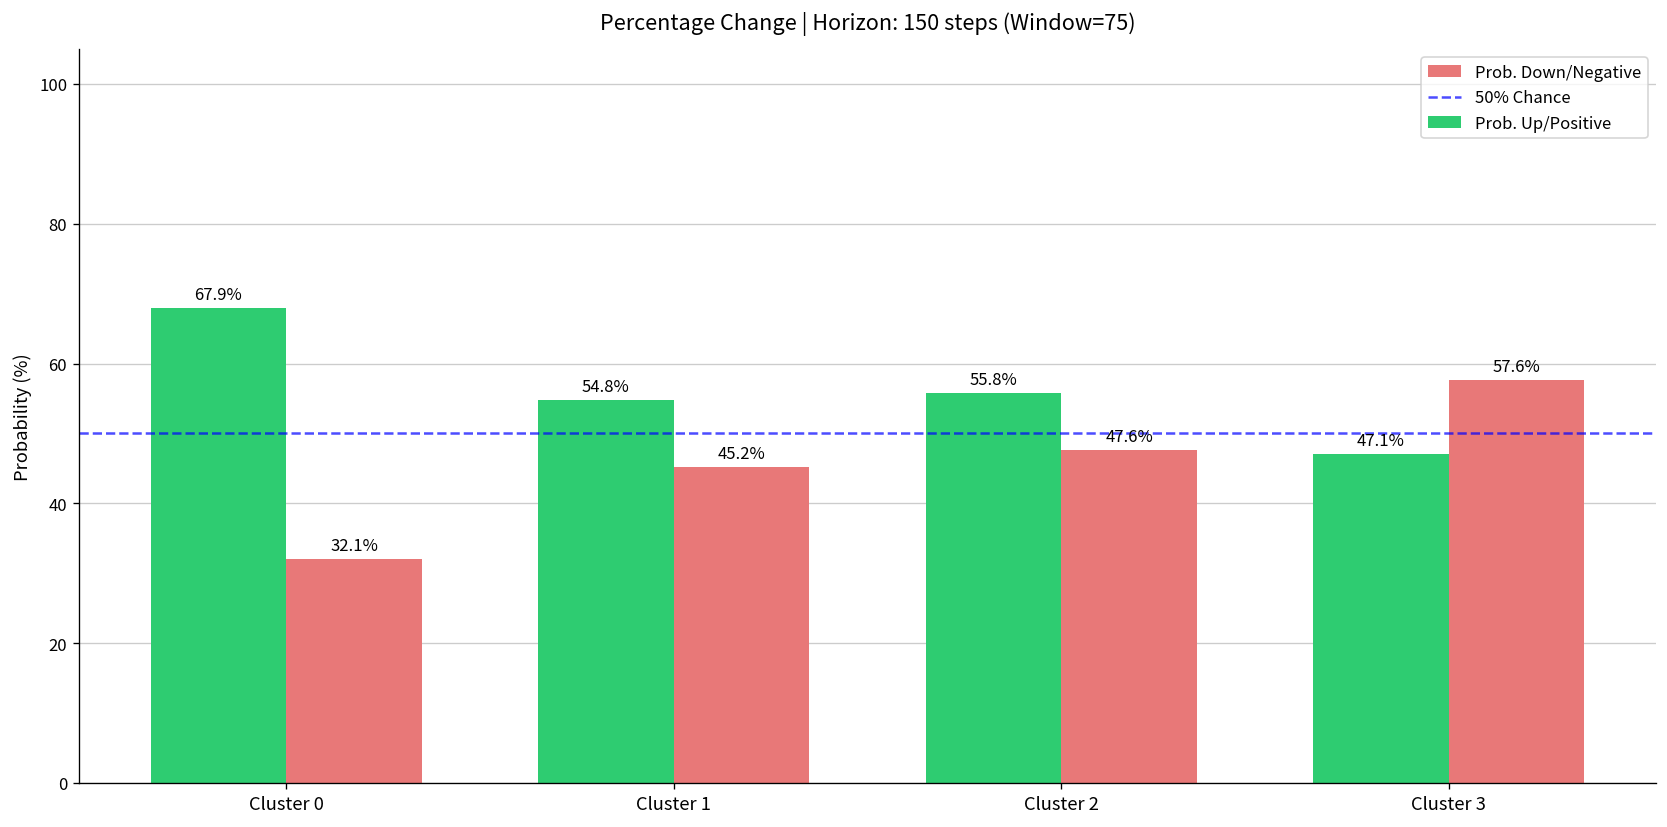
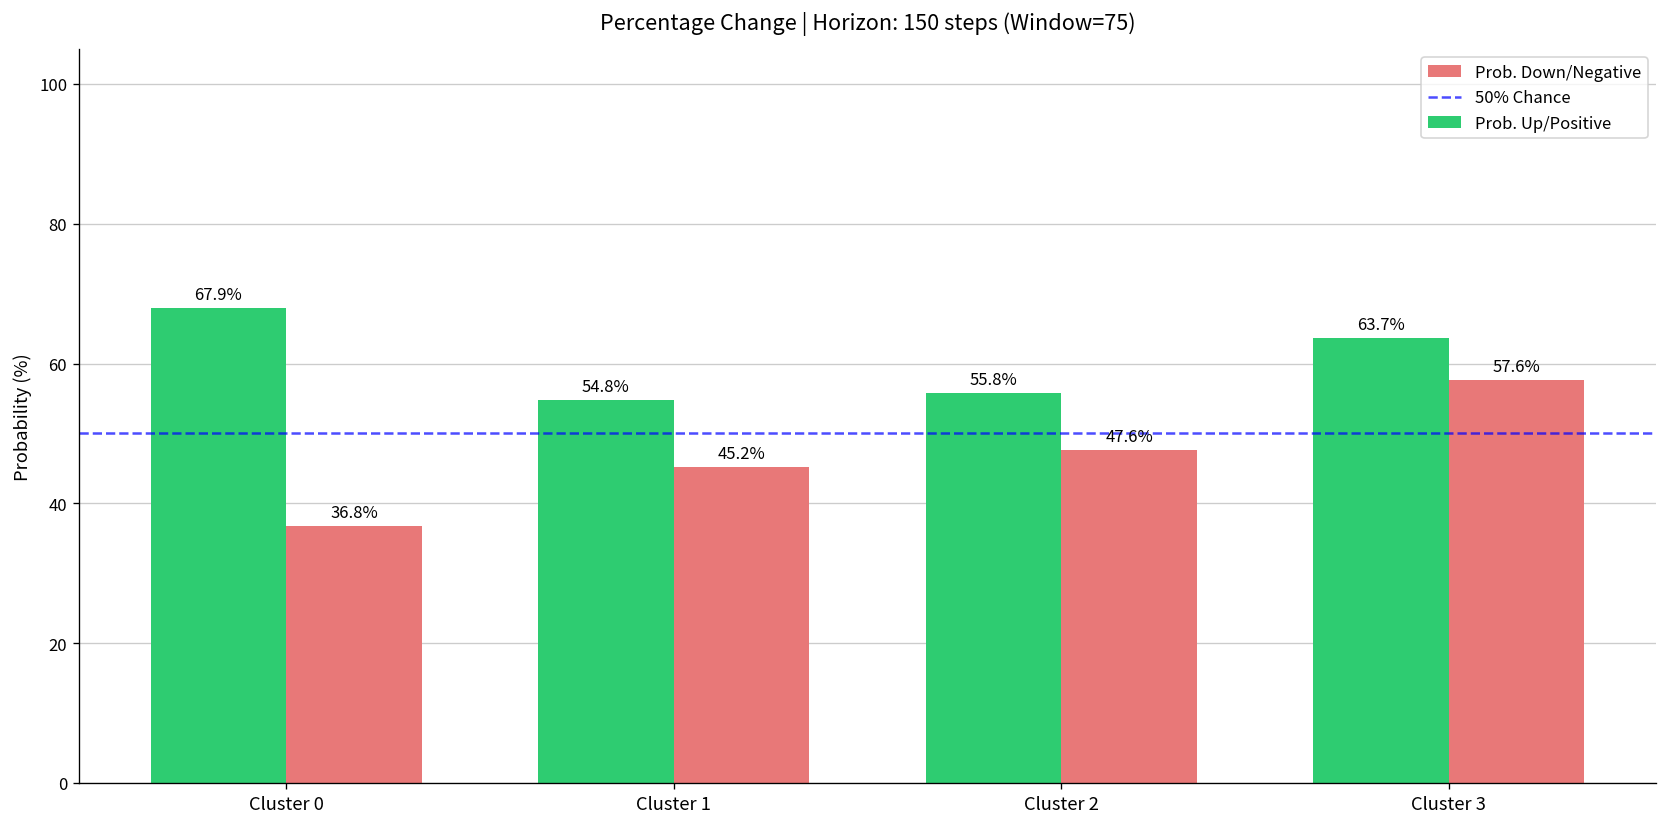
  {
    "Prob. Up/Positive": {
      "Cluster 0": "67.9%",
      "Cluster 1": "54.8%",
      "Cluster 2": "55.8%",
-     "Cluster 3": "47.1%"
+     "Cluster 3": "63.7%"
    },
    "Prob. Down/Negative": {
-     "Cluster 0": "32.1%",
+     "Cluster 0": "36.8%",
      "Cluster 1": "45.2%",
      "Cluster 2": "47.6%",
      "Cluster 3": "57.6%"
    }
  }
